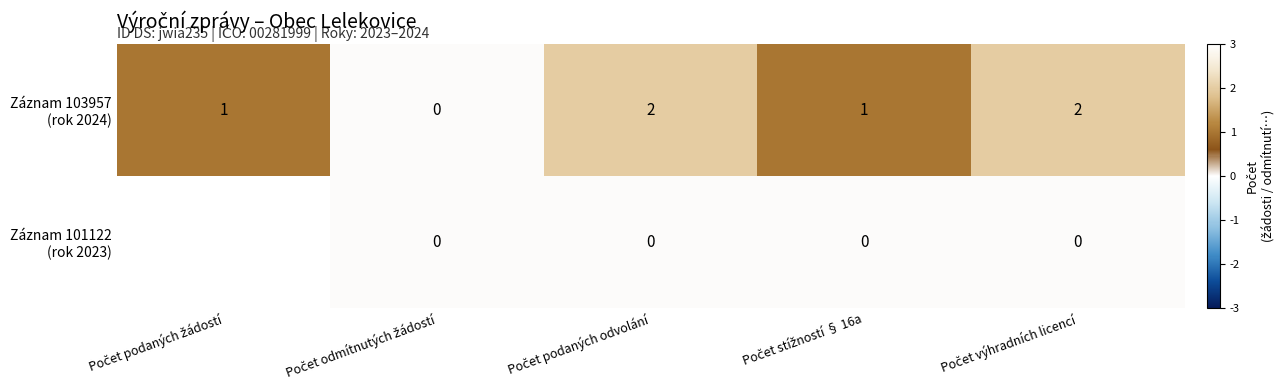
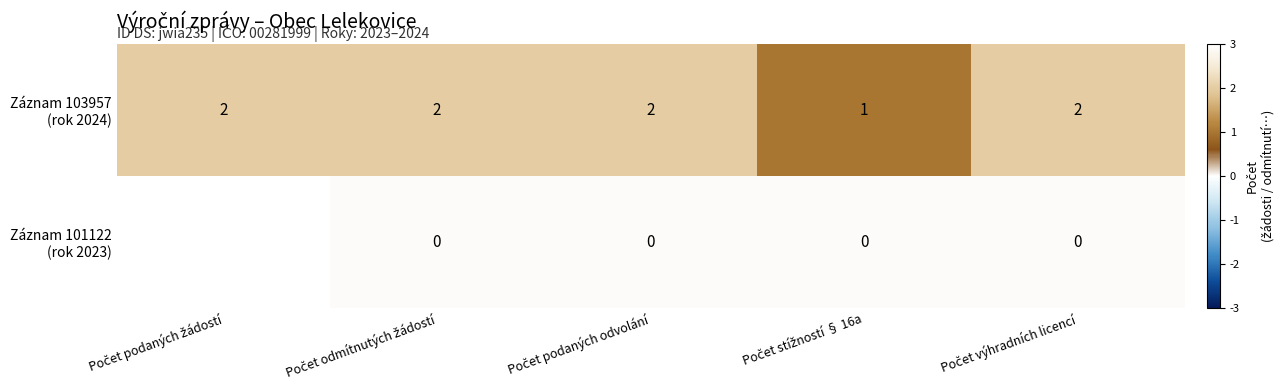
  {
    "Záznam 103957 (rok 2024)": {
-     "Počet podaných žádostí": 1,
-     "Počet odmítnutých žádostí": 0,
+     "Počet podaných žádostí": 2,
+     "Počet odmítnutých žádostí": 2,
      "Počet podaných odvolání": 2,
      "Počet stížností § 16a": 1,
      "Počet výhradních licencí": 2
    },
    "Záznam 101122 (rok 2023)": {
      "Počet odmítnutých žádostí": 0,
      "Počet podaných odvolání": 0,
      "Počet stížností § 16a": 0,
      "Počet výhradních licencí": 0
    }
  }
